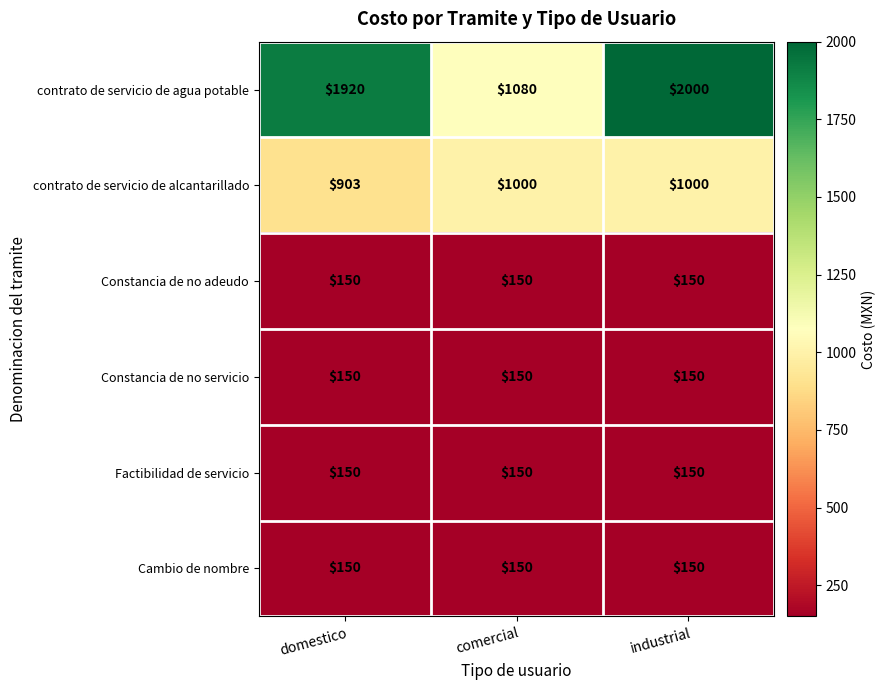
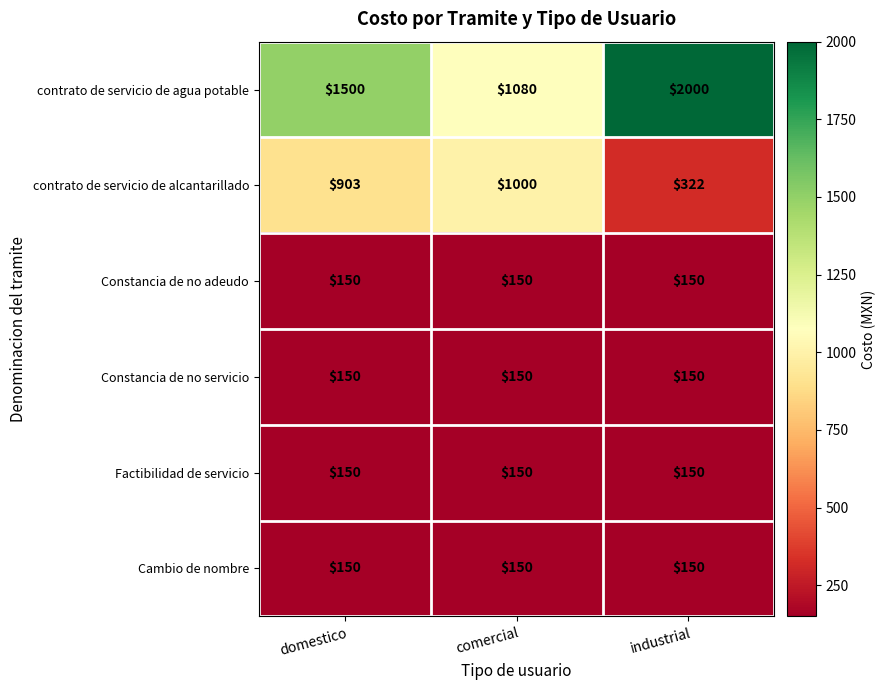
  {
    "contrato de servicio de agua potable": {
-     "domestico": "$1920",
+     "domestico": "$1500",
      "comercial": "$1080",
      "industrial": "$2000"
    },
    "contrato de servicio de alcantarillado": {
      "domestico": "$903",
      "comercial": "$1000",
-     "industrial": "$1000"
+     "industrial": "$322"
    },
    "Constancia de no adeudo": {
      "domestico": "$150",
      "comercial": "$150",
      "industrial": "$150"
    },
    "Constancia de no servicio": {
      "domestico": "$150",
      "comercial": "$150",
      "industrial": "$150"
    },
    "Factibilidad de servicio": {
      "domestico": "$150",
      "comercial": "$150",
      "industrial": "$150"
    },
    "Cambio de nombre": {
      "domestico": "$150",
      "comercial": "$150",
      "industrial": "$150"
    }
  }
